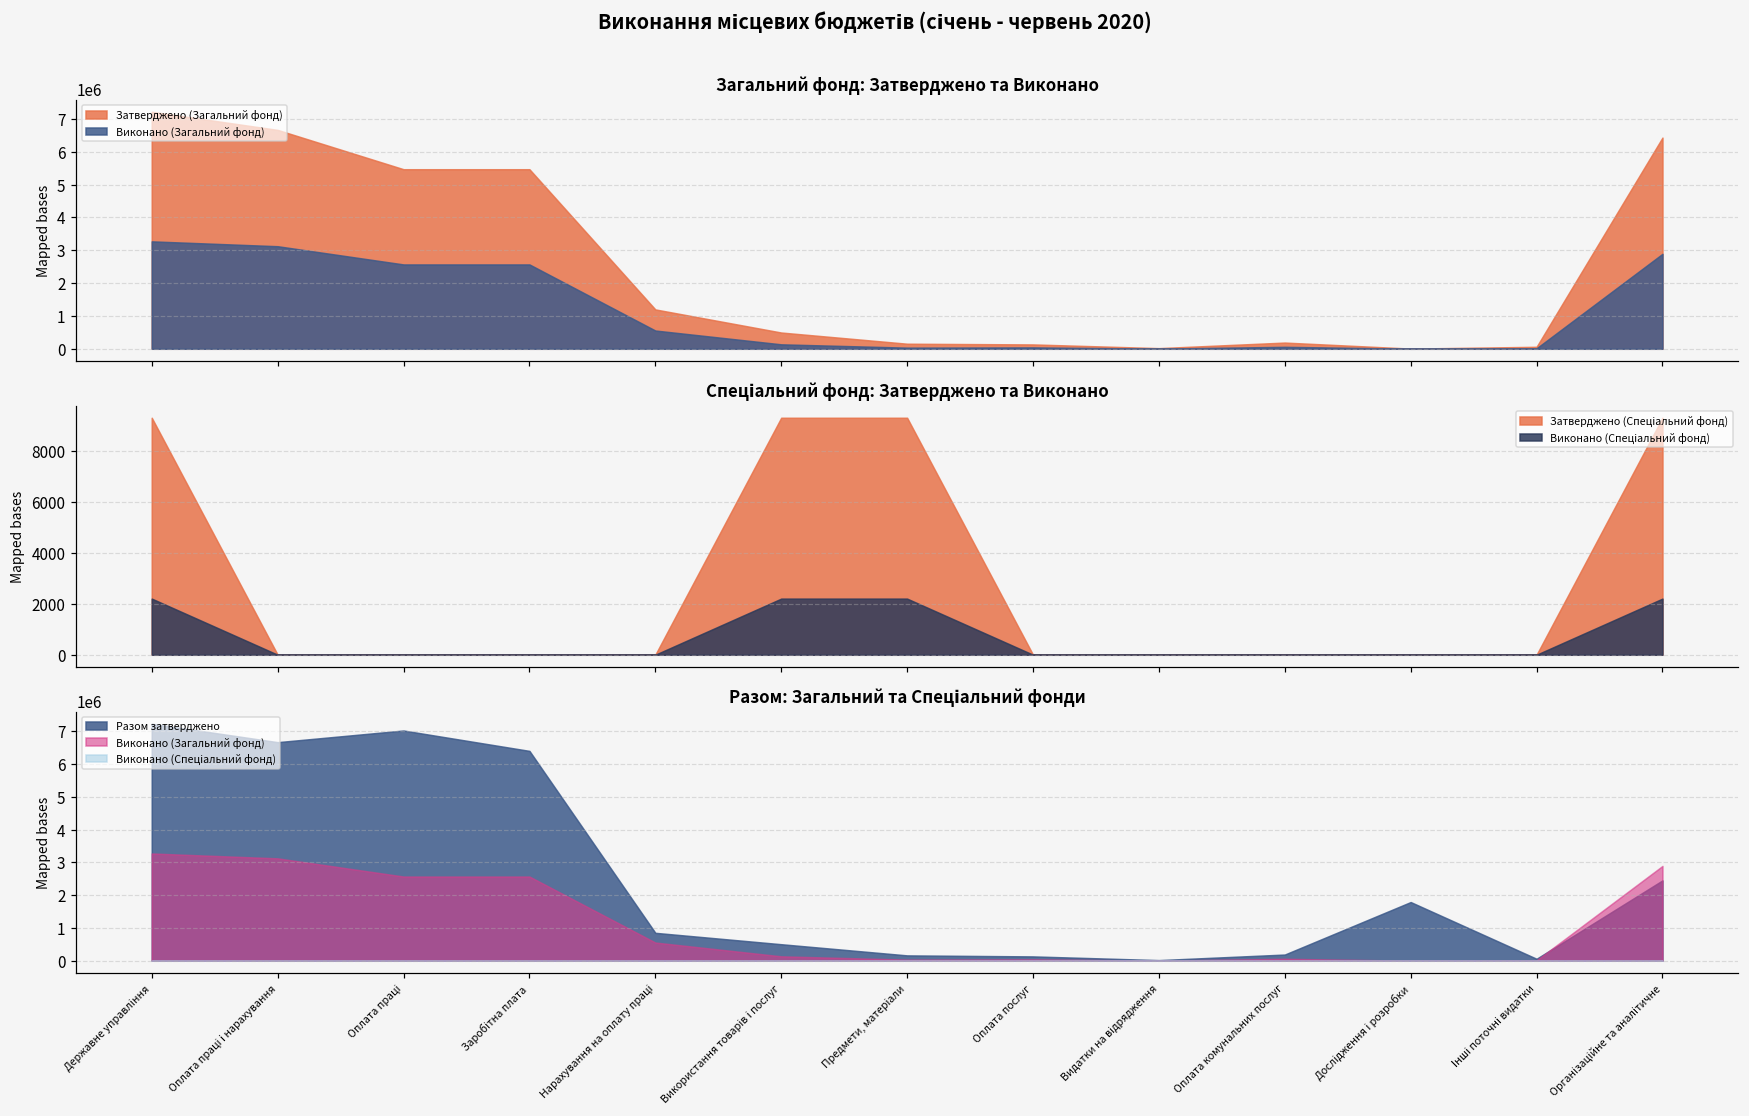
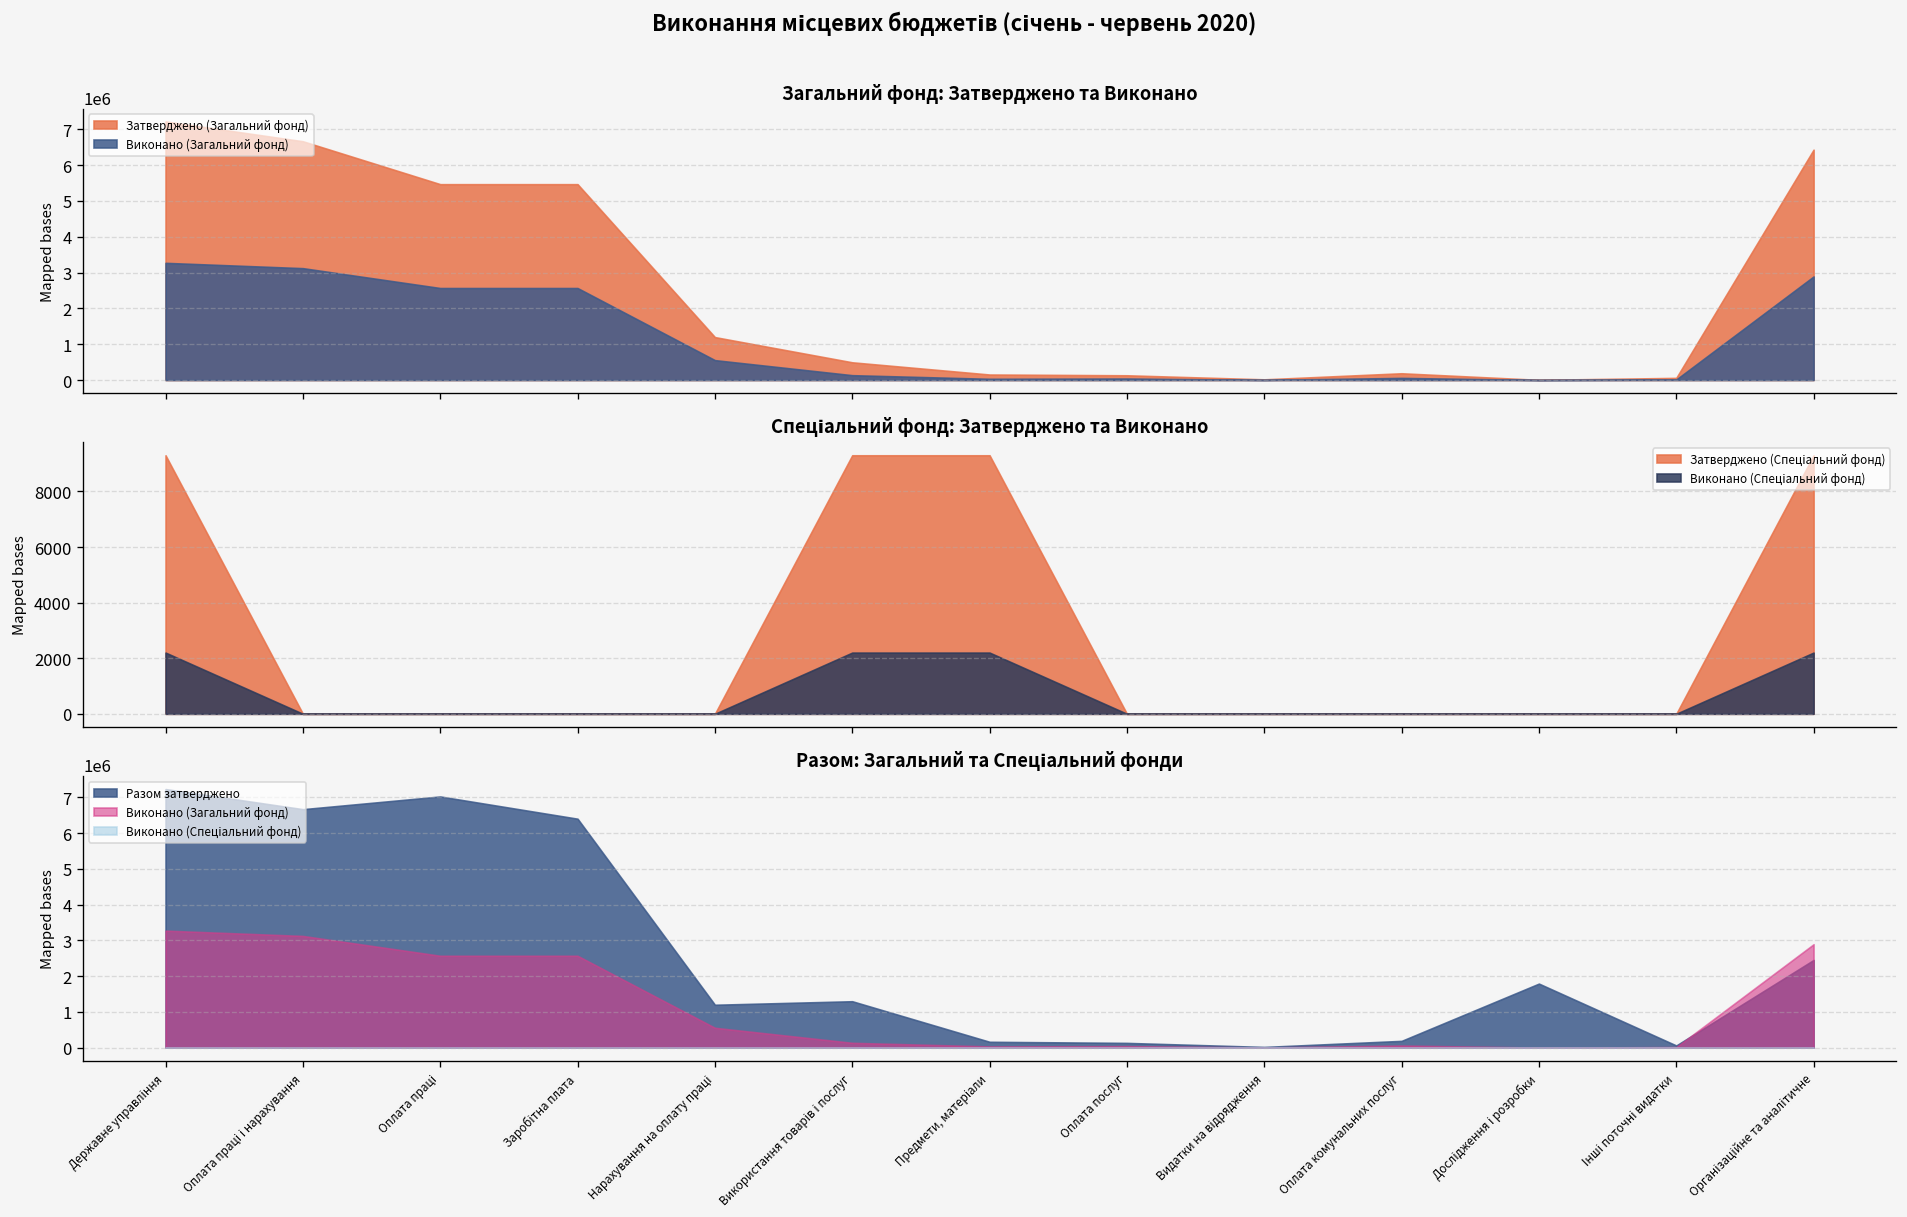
  {
    "Разом: Загальний та Спеціальний фонди": {
      "Разом затверджено": {
        "Оплата праці": 7000000,
        "Заробітна плата": 6400000,
-       "Нарахування на оплату праці": 900000,
-       "Використання товарів і послуг": 500000,
+       "Нарахування на оплату праці": 1200000,
+       "Використання товарів і послуг": 1300000,
        "Предмети, матеріали": 200000,
        "Оплата послуг": 100000,
        "Оплата комунальних послуг": 200000,
        "Дослідження і розробки": 1800000,
        "Організаційне та аналітичне": 2400000
      },
      "Виконано (Загальний фонд)": {
        "Державне управління": 3300000,
        "Оплата праці і нарахування": 3100000,
        "Оплата праці": 2600000,
        "Заробітна плата": 2600000,
        "Нарахування на оплату праці": 600000,
        "Використання товарів і послуг": 100000,
        "Організаційне та аналітичне": 2900000
      },
      "Виконано (Спеціальний фонд)": {
        "Оплата праці і нарахування": 0,
        "Оплата праці": 0,
        "Заробітна плата": 0,
        "Нарахування на оплату праці": 0
      }
    }
  }
